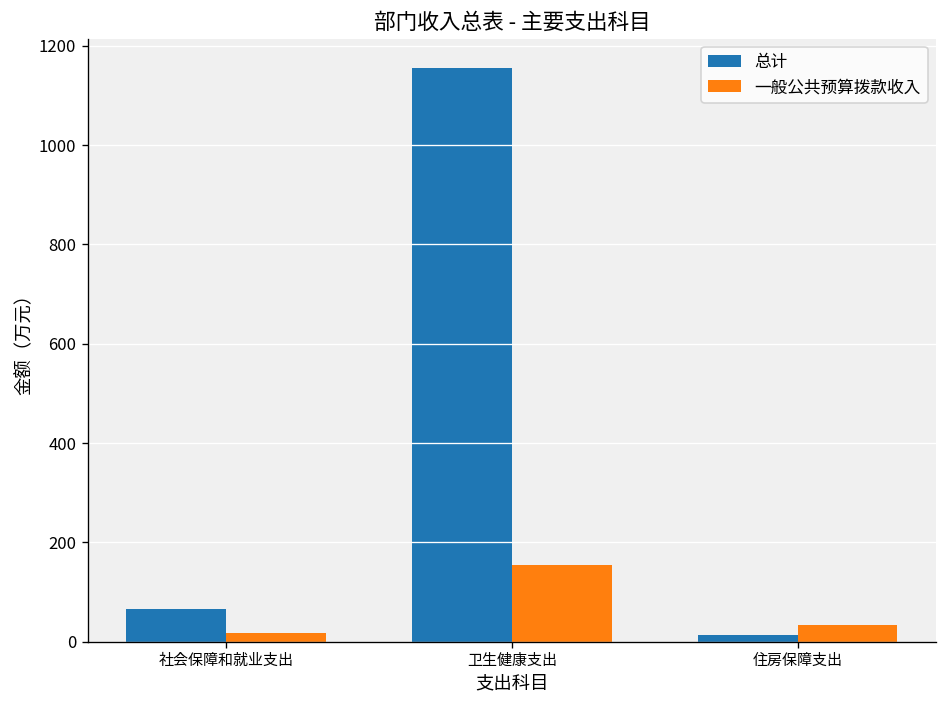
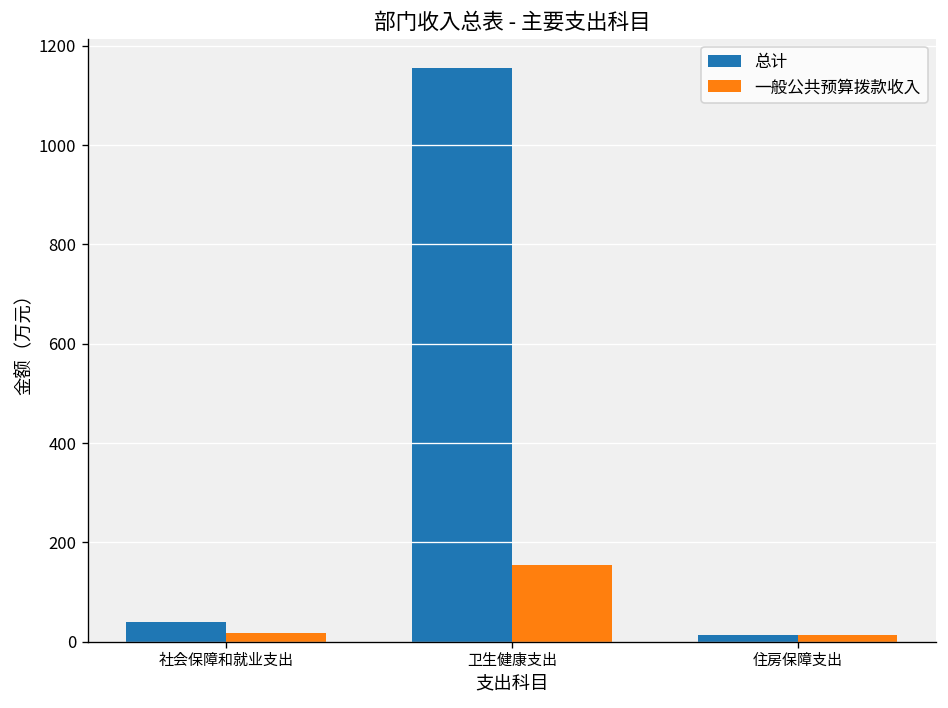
  {
    "总计": {
-     "社会保障和就业支出": 70,
+     "社会保障和就业支出": 40,
      "卫生健康支出": 1160,
      "住房保障支出": 10
    },
    "一般公共预算拨款收入": {
      "社会保障和就业支出": 20,
      "卫生健康支出": 150,
-     "住房保障支出": 30
+     "住房保障支出": 10
    }
  }
